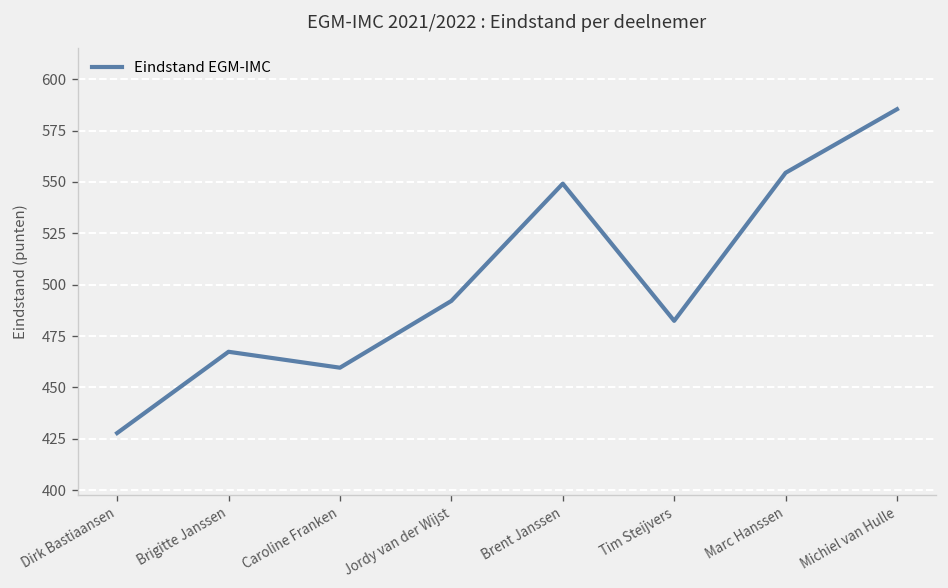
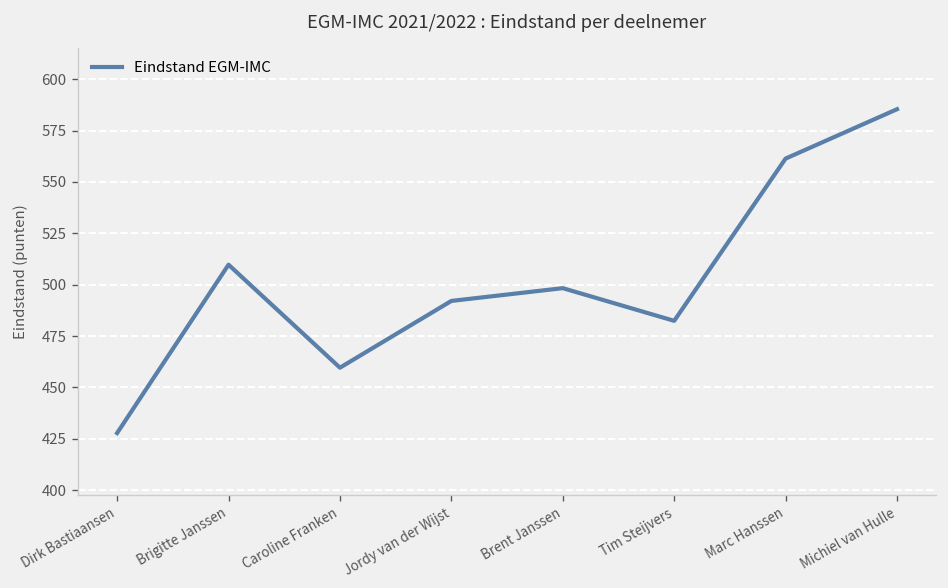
  {
    "Dirk Bastiaansen": 428,
-   "Brigitte Janssen": 467,
+   "Brigitte Janssen": 510,
    "Caroline Franken": 460,
    "Jordy van der Wijst": 492,
-   "Brent Janssen": 549,
+   "Brent Janssen": 498,
    "Tim Steijvers": 482,
-   "Marc Hanssen": 554,
+   "Marc Hanssen": 561,
    "Michiel van Hulle": 585
  }
